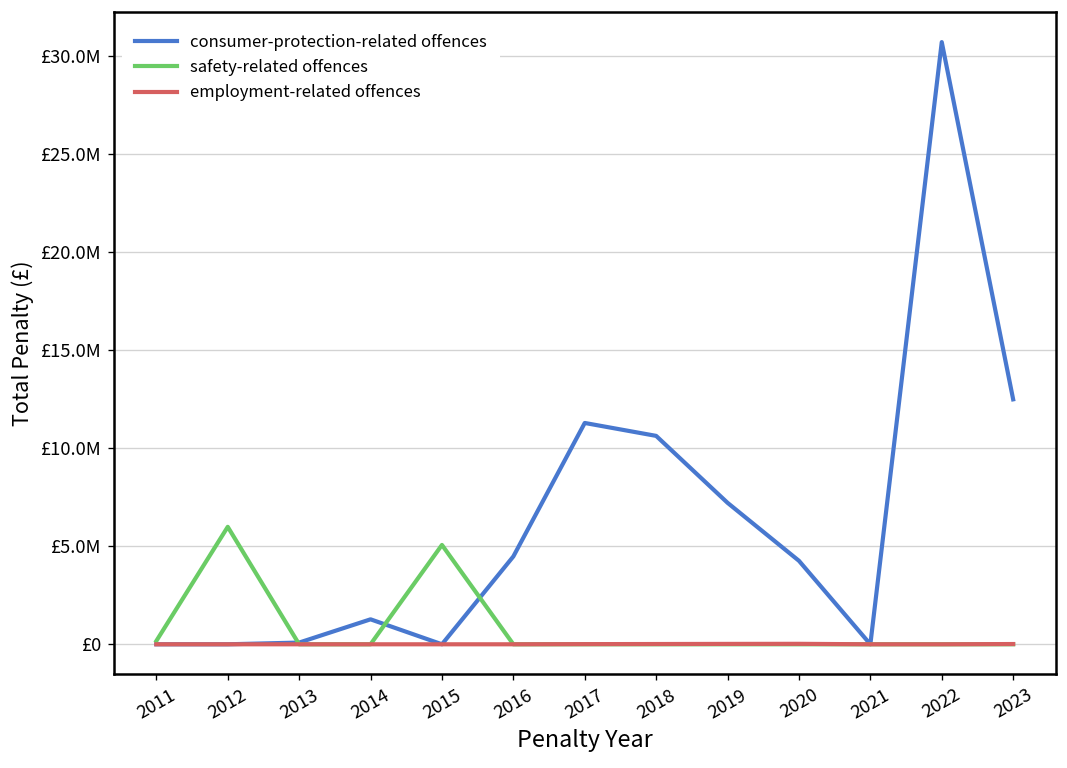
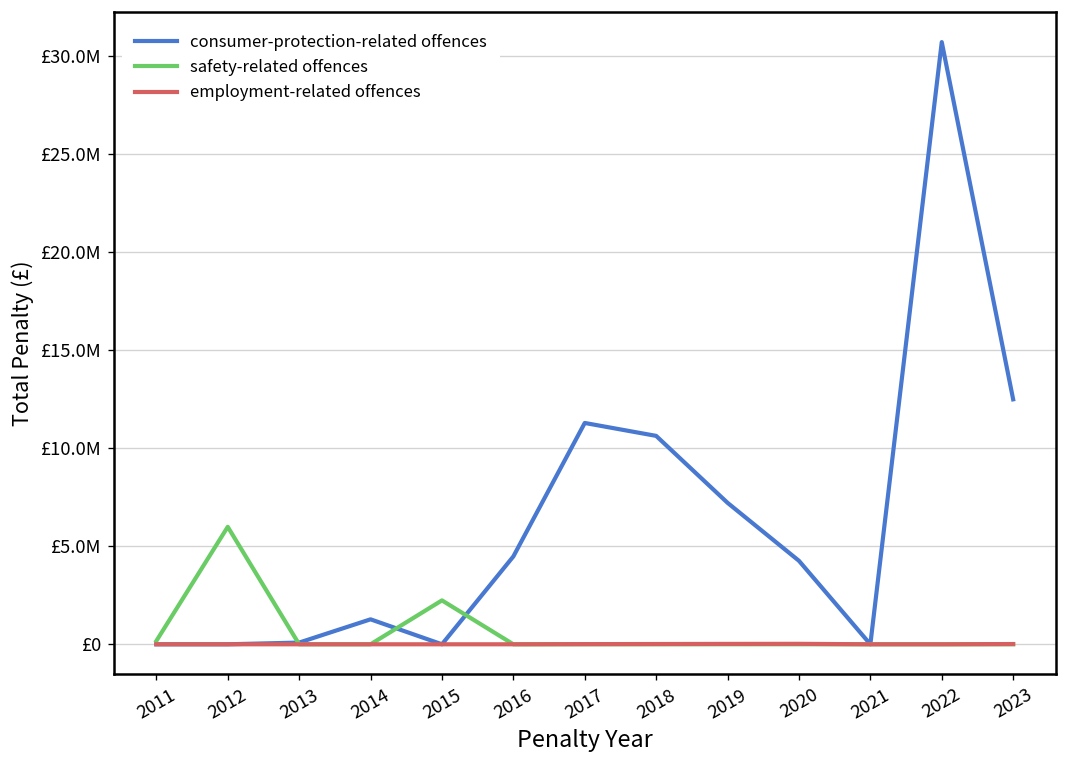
  {
    "consumer-protection-related offences": {
      "2014": "£1300000",
      "2016": "£4500000",
      "2017": "£11300000",
      "2018": "£10600000",
      "2019": "£7200000",
      "2020": "£4300000",
      "2022": "£30700000",
      "2023": "£12500000"
    },
    "safety-related offences": {
      "2011": "£200000",
      "2012": "£6000000",
-     "2015": "£5100000"
+     "2015": "£2200000"
    }
  }
